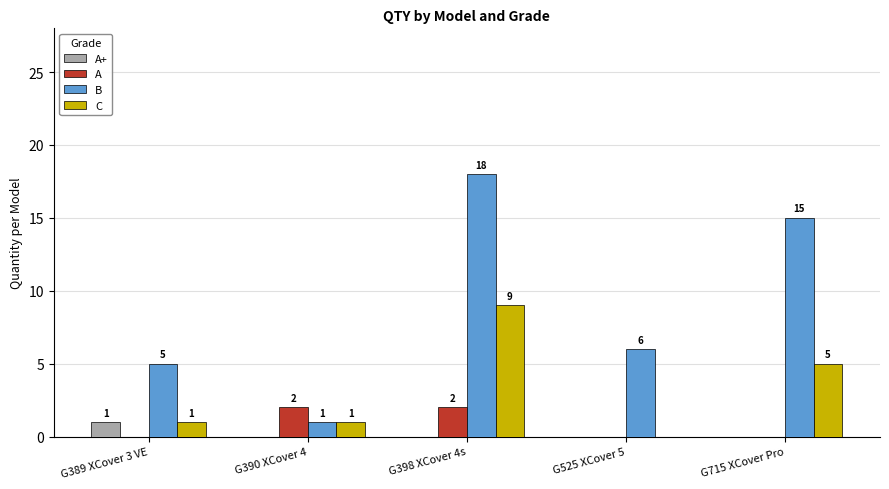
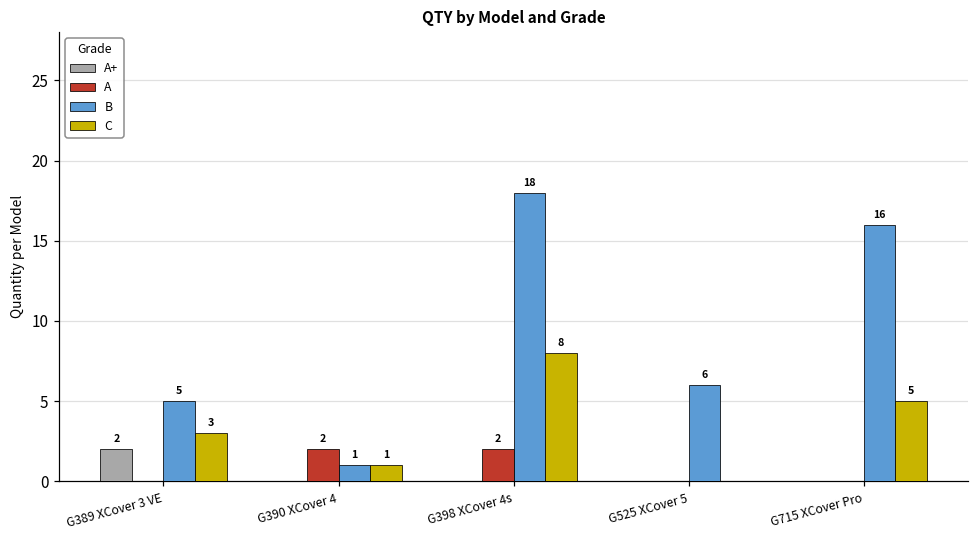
  {
    "A+": {
-     "G389 XCover 3 VE": 1
+     "G389 XCover 3 VE": 2
    },
    "A": {
      "G390 XCover 4": 2,
      "G398 XCover 4s": 2
    },
    "B": {
      "G389 XCover 3 VE": 5,
      "G390 XCover 4": 1,
      "G398 XCover 4s": 18,
      "G525 XCover 5": 6,
-     "G715 XCover Pro": 15
+     "G715 XCover Pro": 16
    },
    "C": {
-     "G389 XCover 3 VE": 1,
+     "G389 XCover 3 VE": 3,
      "G390 XCover 4": 1,
-     "G398 XCover 4s": 9,
+     "G398 XCover 4s": 8,
      "G715 XCover Pro": 5
    }
  }
